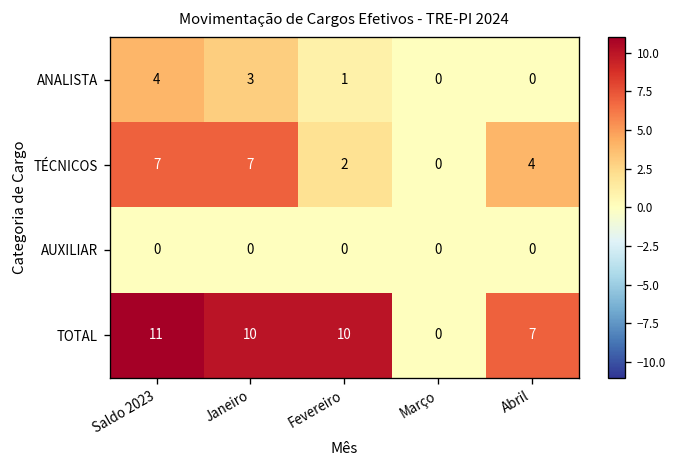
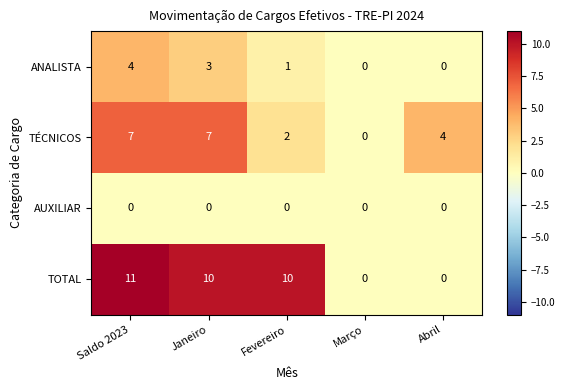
  {
    "ANALISTA": {
      "Saldo 2023": 4,
      "Janeiro": 3,
      "Fevereiro": 1,
      "Março": 0,
      "Abril": 0
    },
    "TÉCNICOS": {
      "Saldo 2023": 7,
      "Janeiro": 7,
      "Fevereiro": 2,
      "Março": 0,
      "Abril": 4
    },
    "AUXILIAR": {
      "Saldo 2023": 0,
      "Janeiro": 0,
      "Fevereiro": 0,
      "Março": 0,
      "Abril": 0
    },
    "TOTAL": {
      "Saldo 2023": 11,
      "Janeiro": 10,
      "Fevereiro": 10,
      "Março": 0,
-     "Abril": 7
+     "Abril": 0
    }
  }
